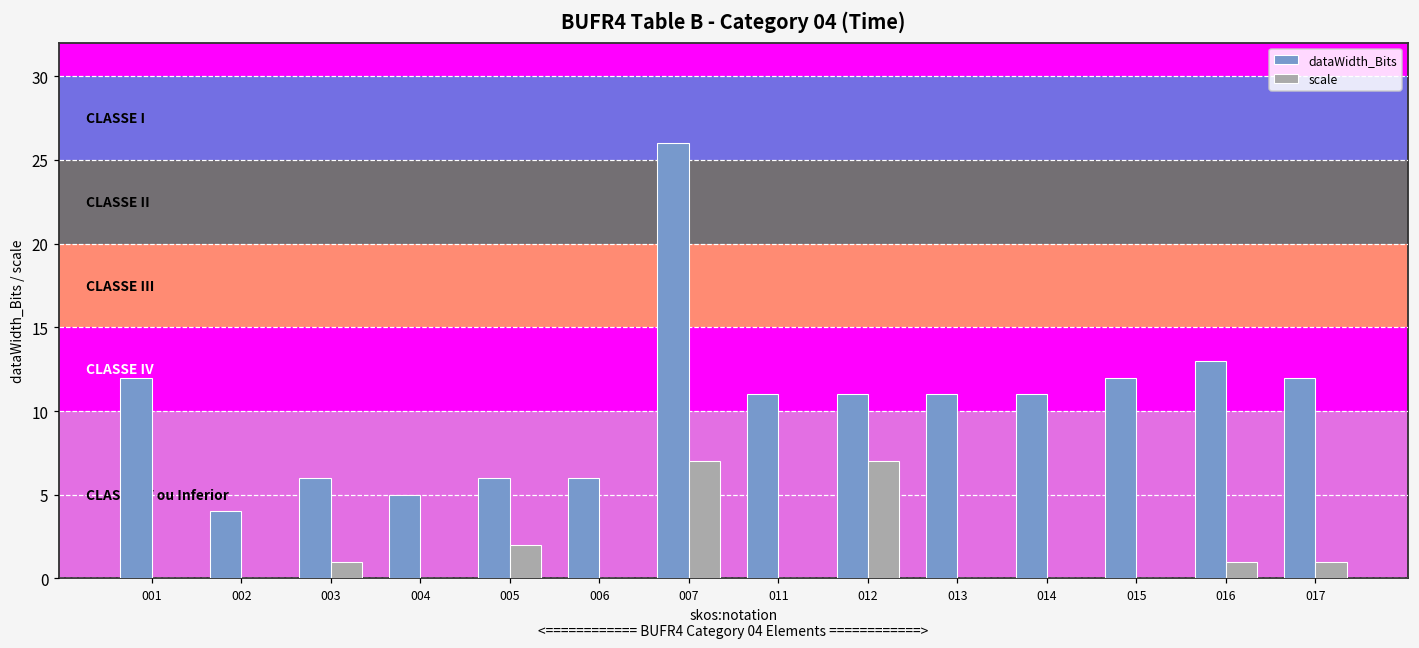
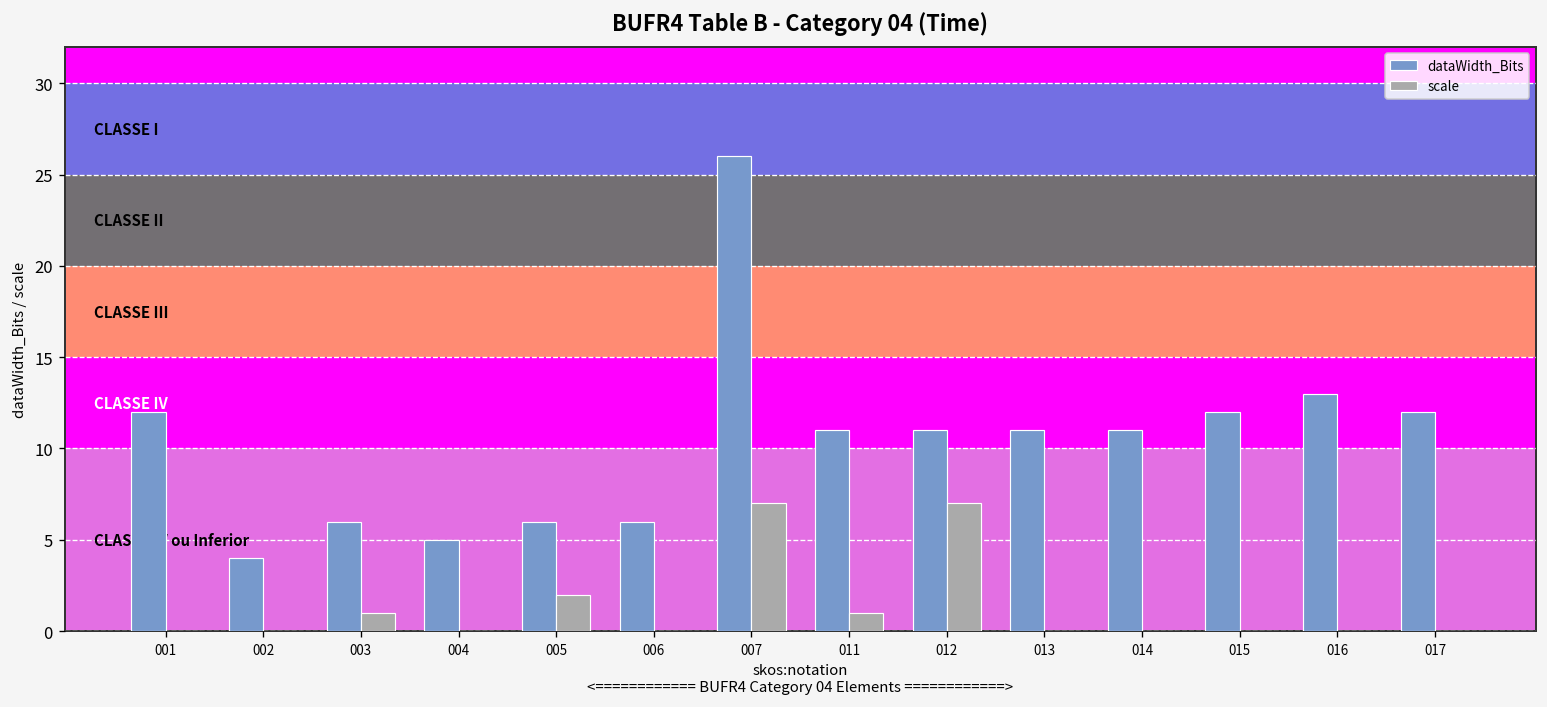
  {
    "dataWidth_Bits": {
      "001": 12,
      "002": 4,
      "003": 6,
      "004": 5,
      "005": 6,
      "006": 6,
      "007": 26,
      "011": 11,
      "012": 11,
      "013": 11,
      "014": 11,
      "015": 12,
      "016": 13,
      "017": 12
    },
    "scale": {
      "001": 0,
      "002": 0,
      "003": 1,
      "004": 0,
      "005": 2,
      "006": 0,
      "007": 7,
-     "011": 0,
+     "011": 1,
      "012": 7,
      "013": 0,
      "014": 0,
      "015": 0,
-     "016": 1,
-     "017": 1
+     "016": 0,
+     "017": 0
    }
  }
